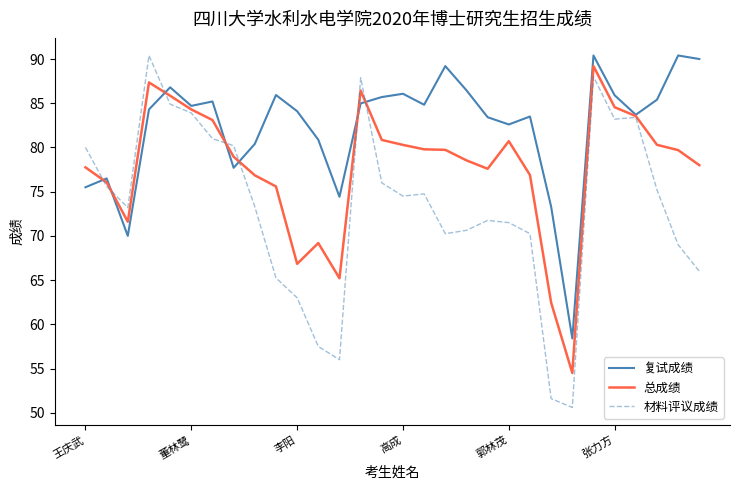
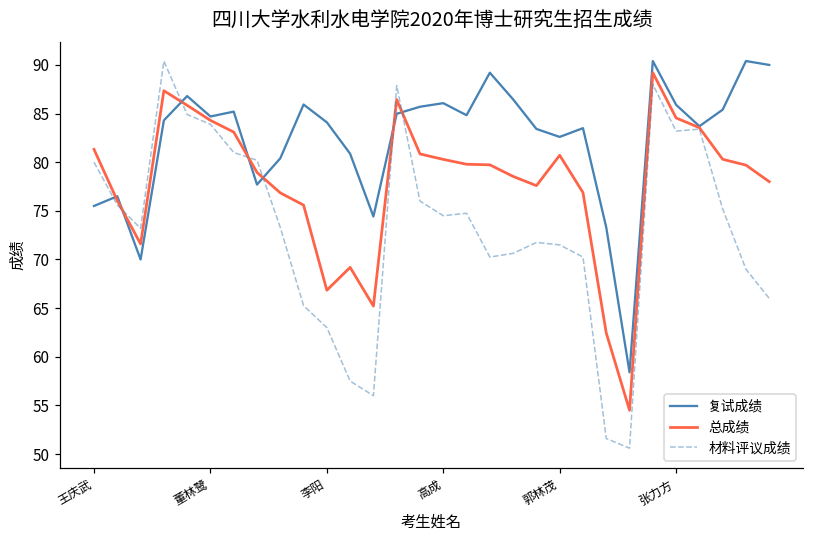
  {
    "总成绩": {
-     "王庆武": 78,
+     "王庆武": 81,
      "董林鹭": 84,
      "李阳": 67,
      "高成": 80,
      "郭林茂": 81,
      "张力方": 85
    }
  }
